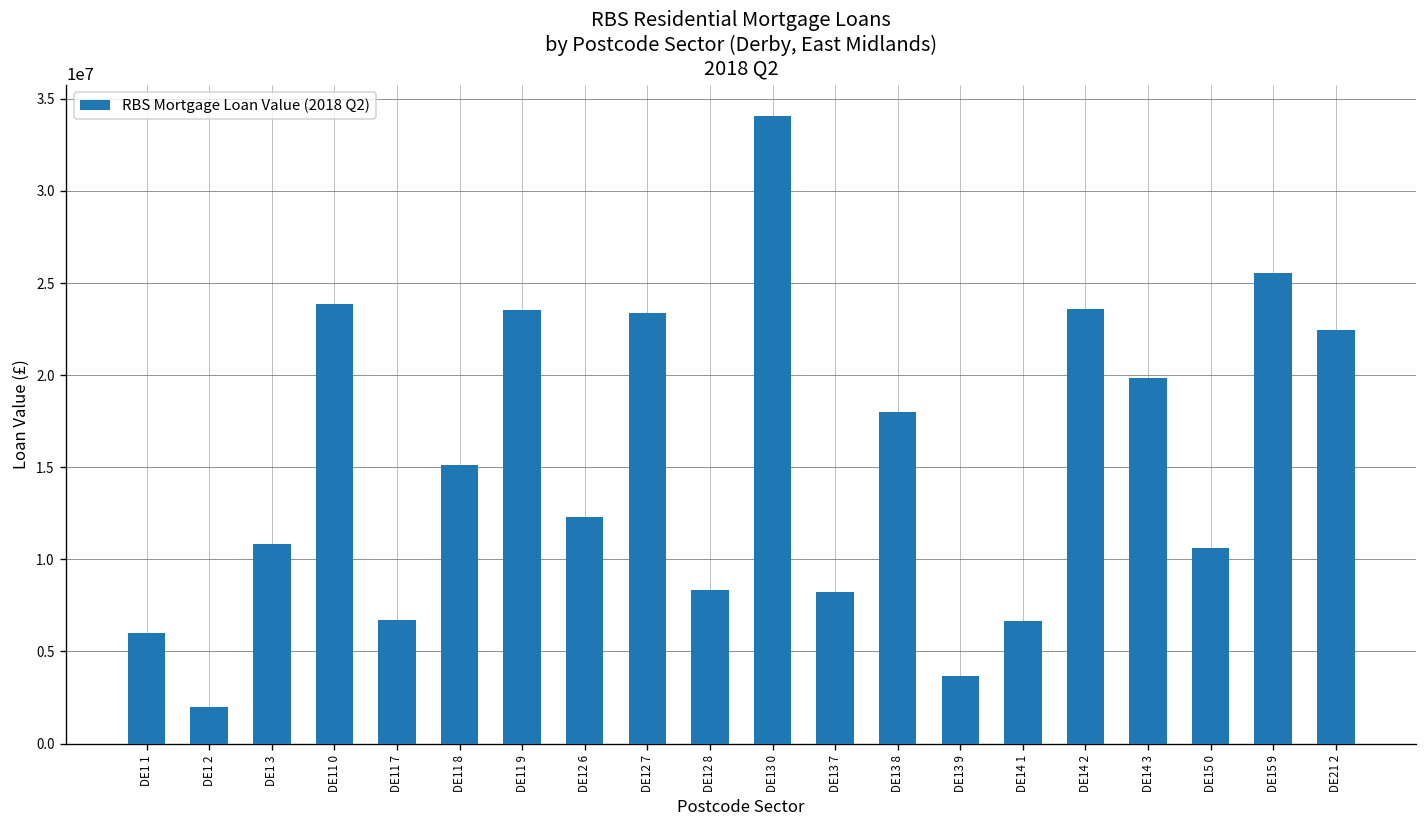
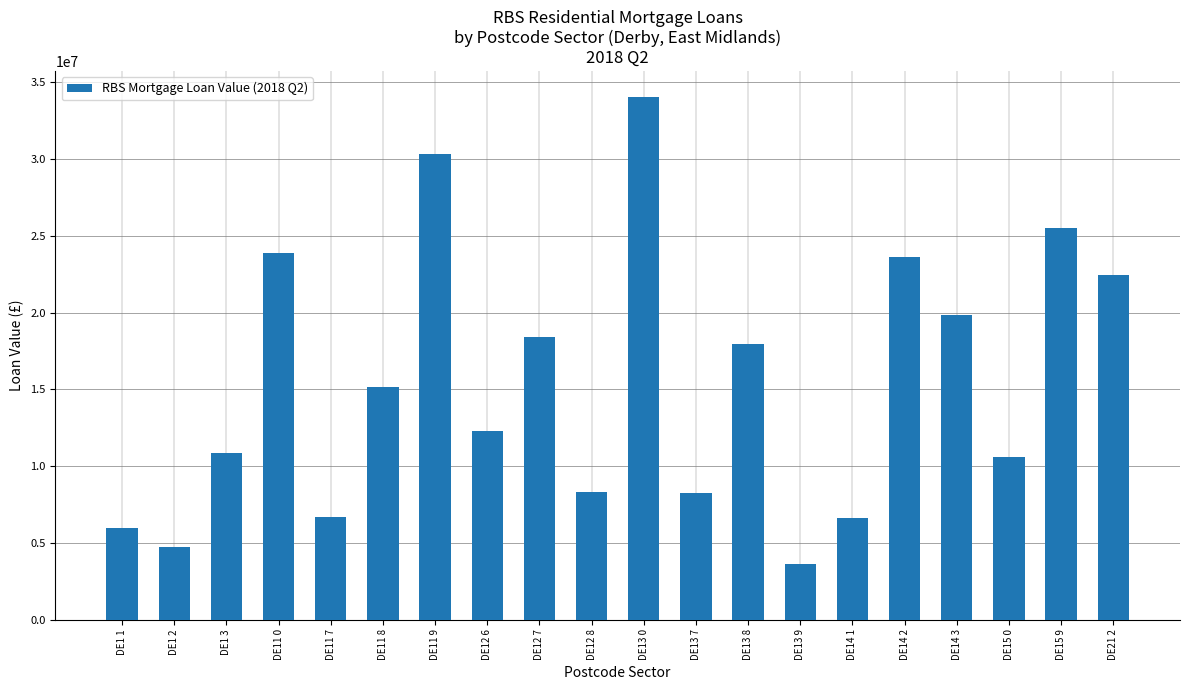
  {
    "DE1 1": 6000000,
-   "DE1 2": 2000000,
+   "DE1 2": 4700000,
    "DE1 3": 10800000,
    "DE11 0": 23900000,
    "DE11 7": 6700000,
    "DE11 8": 15100000,
-   "DE11 9": 23500000,
+   "DE11 9": 30300000,
    "DE12 6": 12300000,
-   "DE12 7": 23400000,
+   "DE12 7": 18400000,
    "DE12 8": 8300000,
    "DE13 0": 34100000,
    "DE13 7": 8200000,
    "DE13 8": 18000000,
    "DE13 9": 3600000,
    "DE14 1": 6600000,
    "DE14 2": 23600000,
    "DE14 3": 19800000,
    "DE15 0": 10600000,
    "DE15 9": 25500000,
    "DE21 2": 22500000
  }
